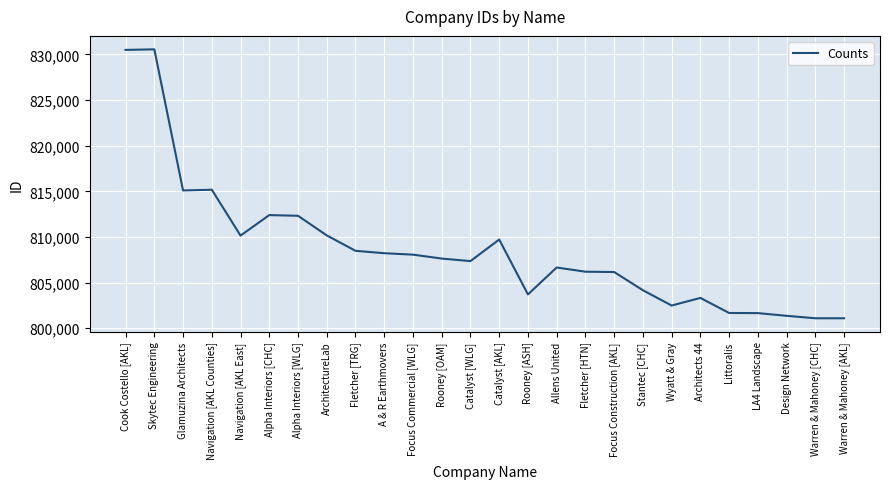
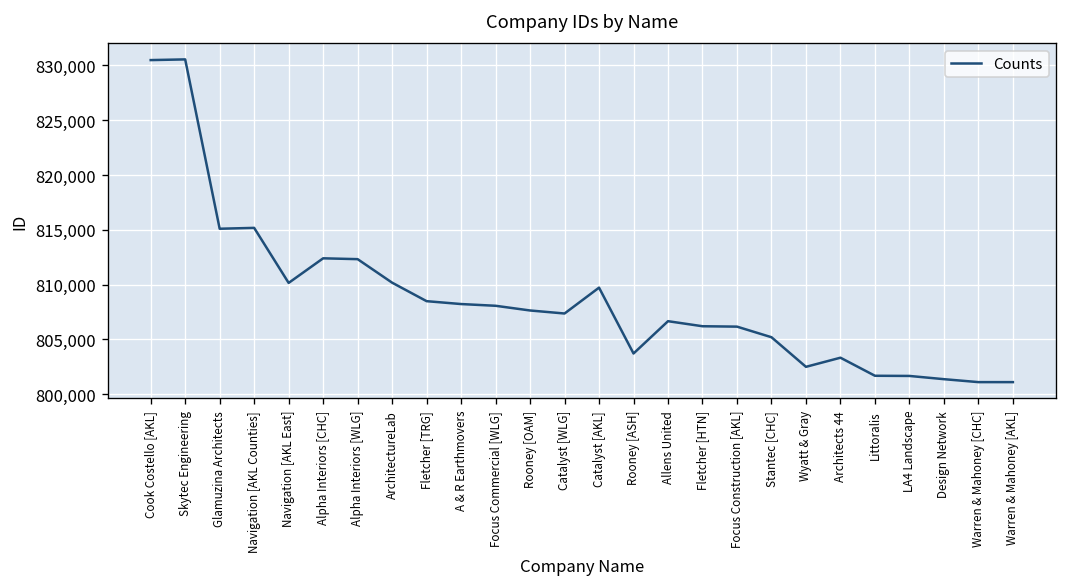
  {
    "Cook Costello [AKL]": "830,000",
    "Skytec Engineering": "831,000",
    "Glamuzina Architects": "815,000",
    "Navigation [AKL Counties]": "815,000",
    "Navigation [AKL East]": "810,000",
    "Alpha Interiors [CHC]": "812,000",
    "Alpha Interiors [WLG]": "812,000",
    "ArchitectureLab": "810,000",
    "Fletcher [TRG]": "808,000",
    "A & R Earthmovers": "808,000",
    "Focus Commercial [WLG]": "808,000",
    "Rooney [OAM]": "808,000",
    "Catalyst [WLG]": "807,000",
    "Catalyst [AKL]": "810,000",
    "Rooney [ASH]": "804,000",
    "Allens United": "807,000",
    "Fletcher [HTN]": "806,000",
    "Focus Construction [AKL]": "806,000",
-   "Stantec [CHC]": "804,000",
+   "Stantec [CHC]": "805,000",
    "Wyatt & Gray": "802,000",
    "Architects 44": "803,000",
    "Littoralis": "802,000",
    "LA4 Landscape": "802,000",
    "Design Network": "801,000",
    "Warren & Mahoney [CHC]": "801,000",
    "Warren & Mahoney [AKL]": "801,000"
  }
